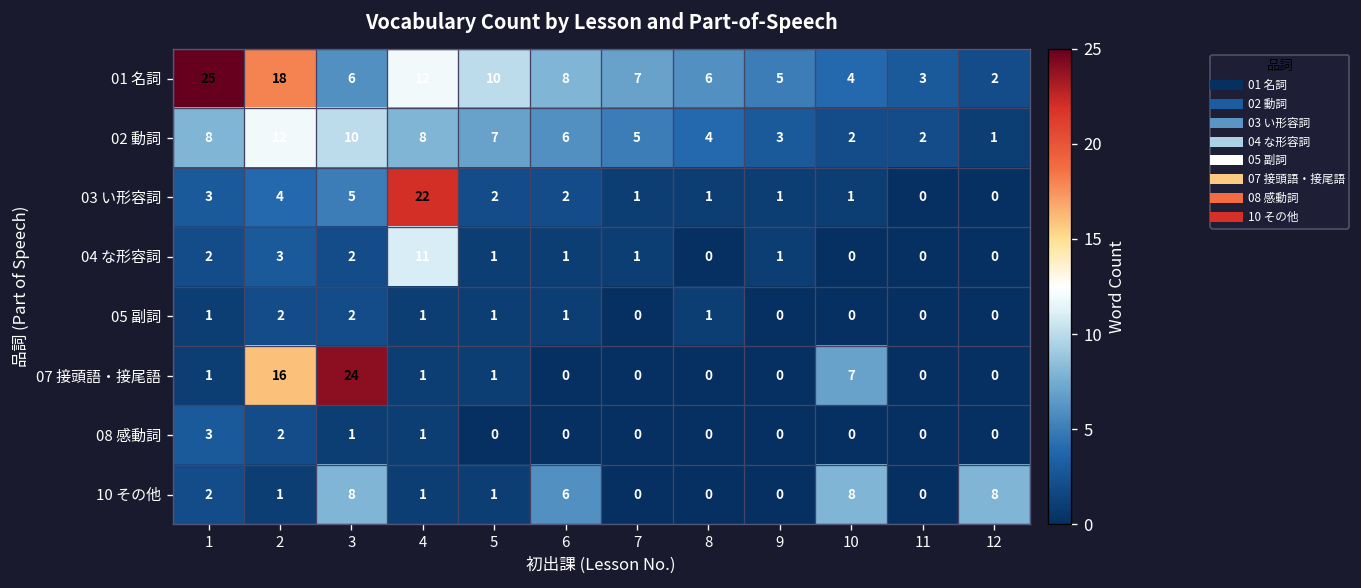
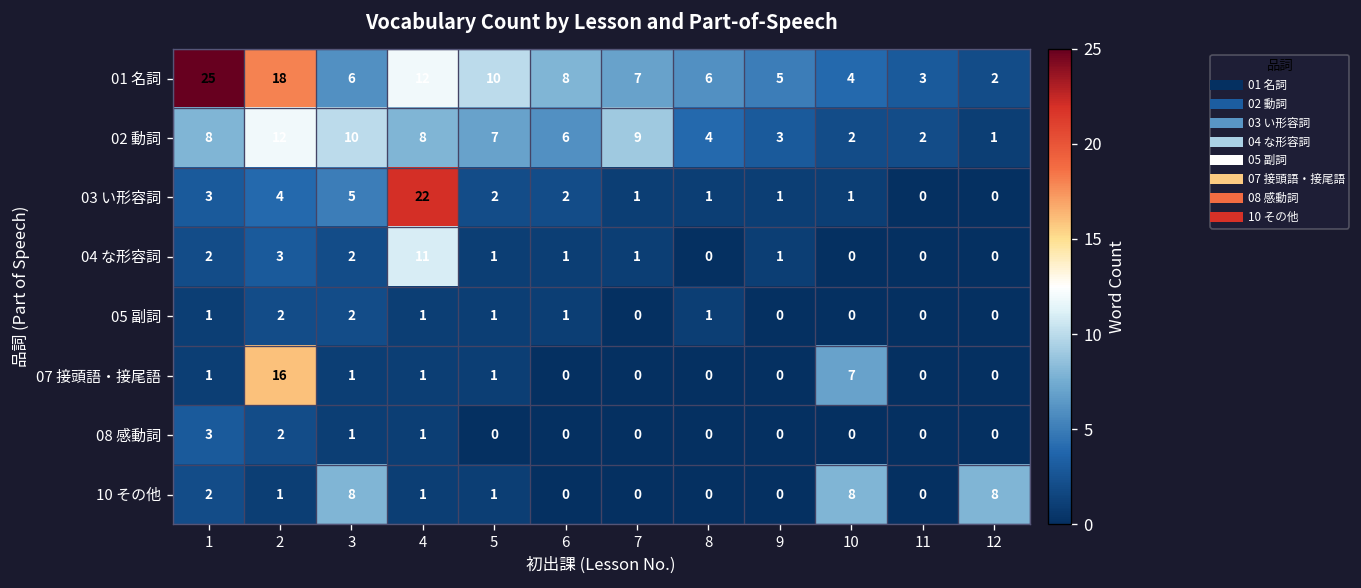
  {
    "01 名詞": {
      "1": 25,
      "2": 18,
      "3": 6,
      "5": 10,
      "6": 8,
      "7": 7,
      "8": 6,
      "9": 5,
      "10": 4,
      "11": 3,
      "12": 2
    },
    "02 動詞": {
      "1": 8,
      "3": 10,
      "4": 8,
      "5": 7,
      "6": 6,
-     "7": 5,
+     "7": 9,
      "8": 4,
      "9": 3,
      "10": 2,
      "11": 2,
      "12": 1
    },
    "03 い形容詞": {
      "1": 3,
      "2": 4,
      "3": 5,
      "4": 22,
      "5": 2,
      "6": 2,
      "7": 1,
      "8": 1,
      "9": 1,
      "10": 1,
      "11": 0,
      "12": 0
    },
    "04 な形容詞": {
      "1": 2,
      "2": 3,
      "3": 2,
      "5": 1,
      "6": 1,
      "7": 1,
      "8": 0,
      "9": 1,
      "10": 0,
      "11": 0,
      "12": 0
    },
    "05 副詞": {
      "1": 1,
      "2": 2,
      "3": 2,
      "4": 1,
      "5": 1,
      "6": 1,
      "7": 0,
      "8": 1,
      "9": 0,
      "10": 0,
      "11": 0,
      "12": 0
    },
    "07 接頭語・接尾語": {
      "1": 1,
      "2": 16,
-     "3": 24,
+     "3": 1,
      "4": 1,
      "5": 1,
      "6": 0,
      "7": 0,
      "8": 0,
      "9": 0,
      "10": 7,
      "11": 0,
      "12": 0
    },
    "08 感動詞": {
      "1": 3,
      "2": 2,
      "3": 1,
      "4": 1,
      "5": 0,
      "6": 0,
      "7": 0,
      "8": 0,
      "9": 0,
      "10": 0,
      "11": 0,
      "12": 0
    },
    "10 その他": {
      "1": 2,
      "2": 1,
      "3": 8,
      "4": 1,
      "5": 1,
-     "6": 6,
+     "6": 0,
      "7": 0,
      "8": 0,
      "9": 0,
      "10": 8,
      "11": 0,
      "12": 8
    }
  }
